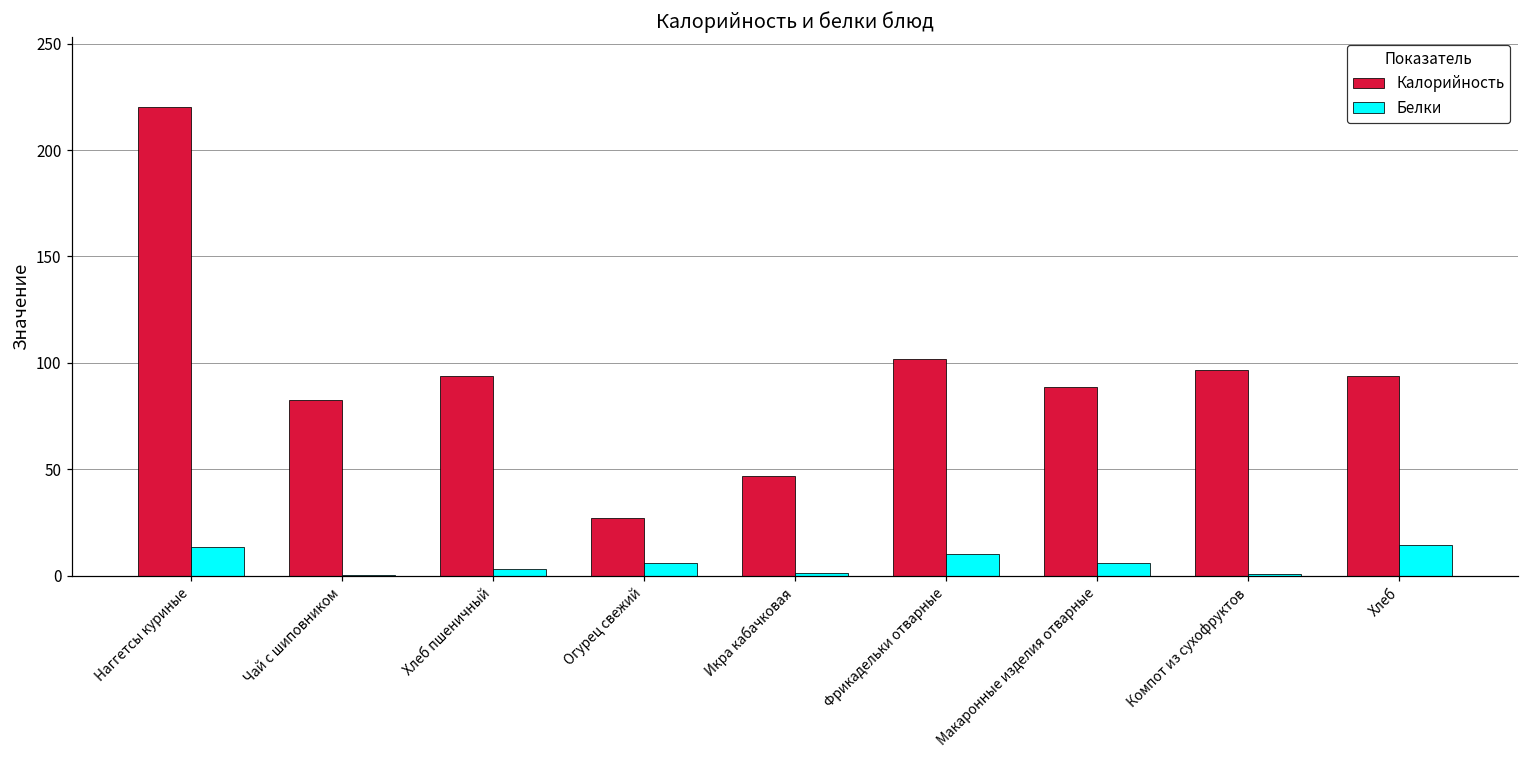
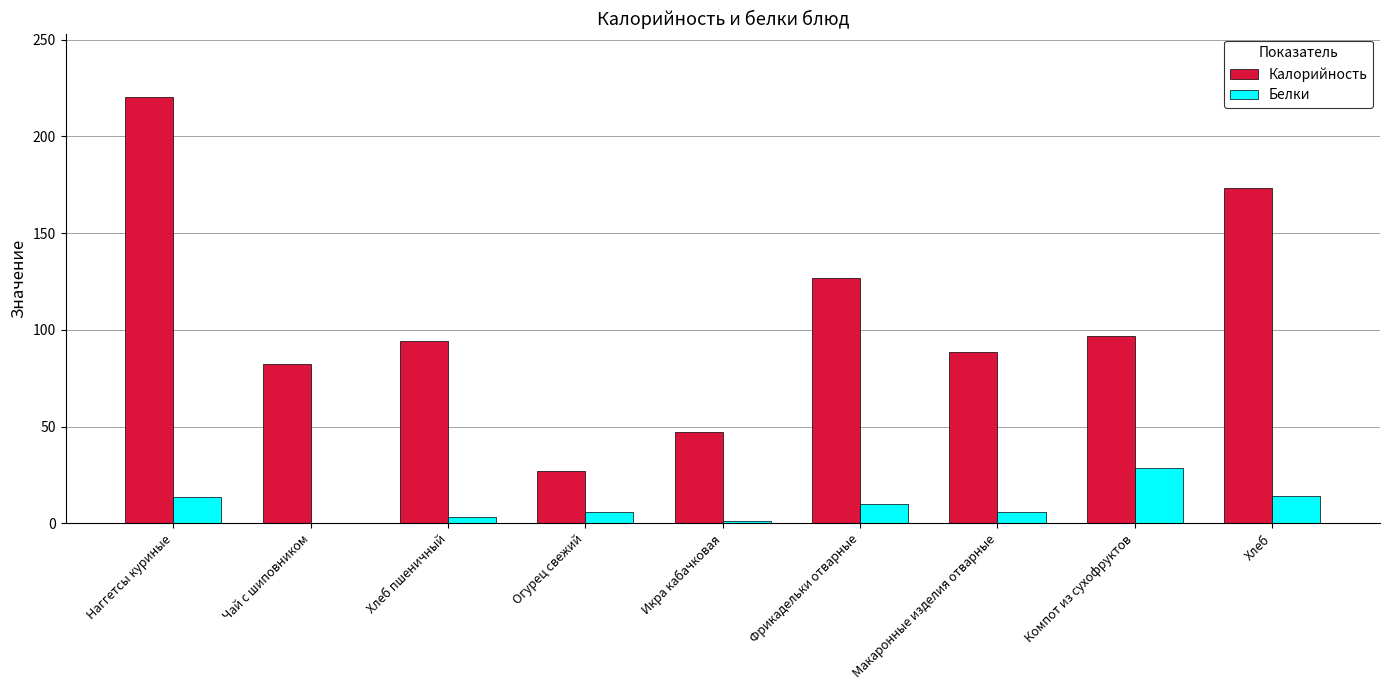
  {
    "Калорийность": {
      "Наггетсы куриные": 220,
      "Чай с шиповником": 82,
      "Хлеб пшеничный": 94,
      "Огурец свежий": 27,
      "Икра кабачковая": 47,
-     "Фрикадельки отварные": 102,
+     "Фрикадельки отварные": 127,
      "Макаронные изделия отварные": 89,
      "Компот из сухофруктов": 97,
-     "Хлеб": 94
+     "Хлеб": 173
    },
    "Белки": {
      "Наггетсы куриные": 13,
      "Хлеб пшеничный": 3,
      "Огурец свежий": 6,
      "Фрикадельки отварные": 10,
      "Макаронные изделия отварные": 6,
-     "Компот из сухофруктов": 1,
+     "Компот из сухофруктов": 28,
      "Хлеб": 14
    }
  }
